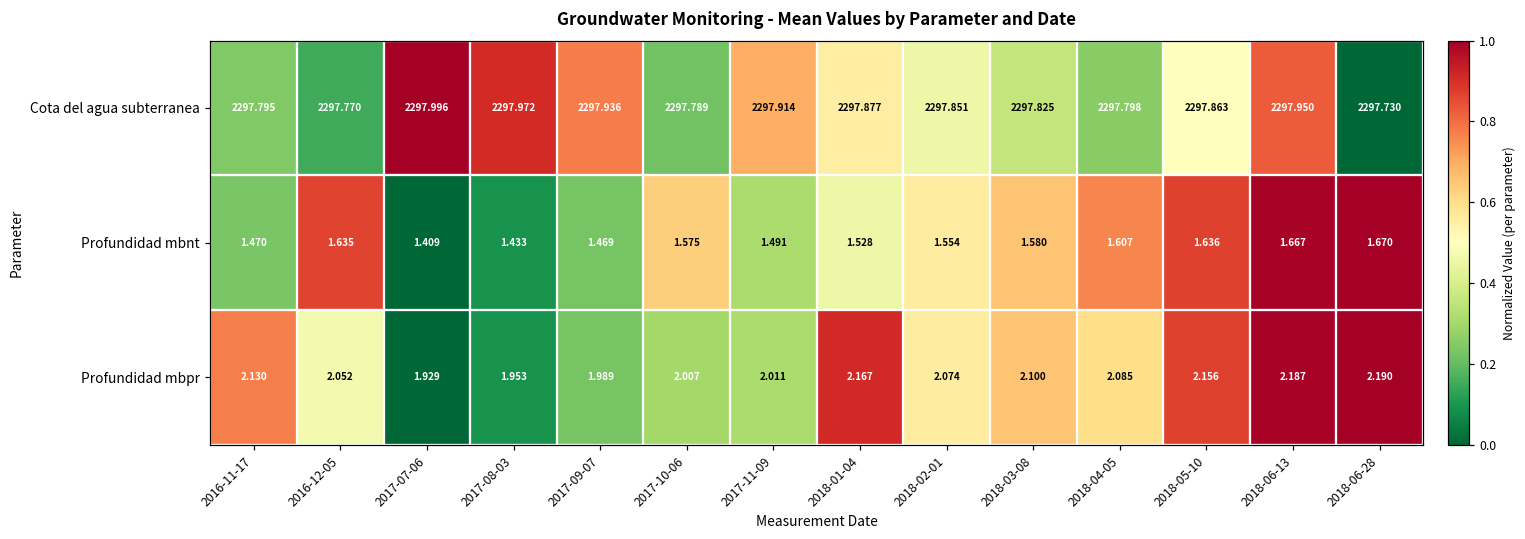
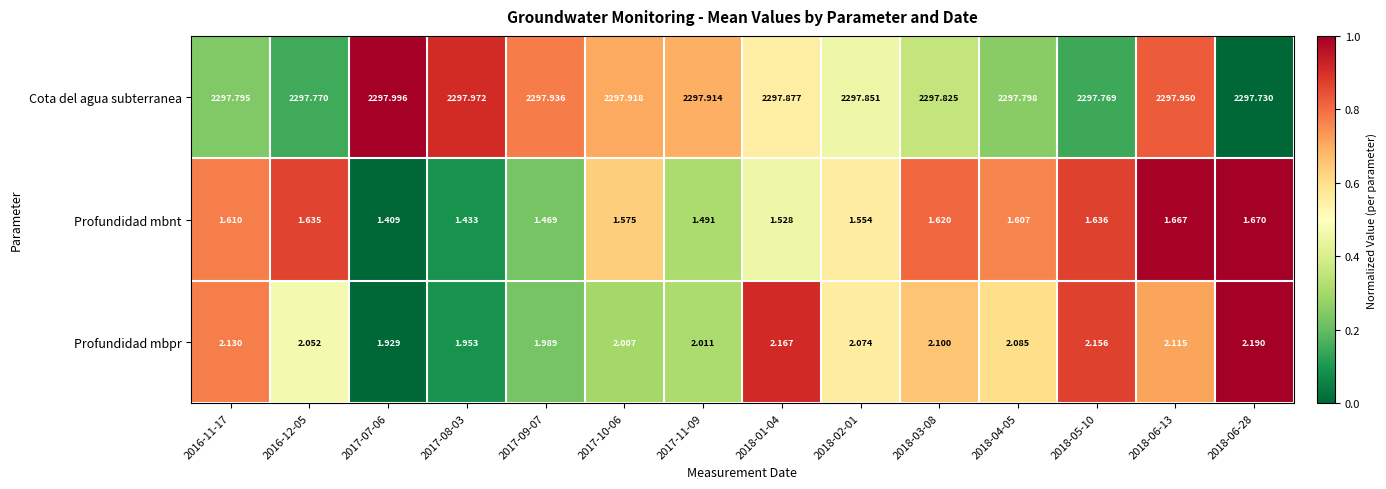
  {
    "Cota del agua subterranea": {
      "2016-11-17": 2297.795,
      "2016-12-05": 2297.770,
      "2017-07-06": 2297.996,
      "2017-08-03": 2297.972,
      "2017-09-07": 2297.936,
-     "2017-10-06": 2297.789,
+     "2017-10-06": 2297.918,
      "2017-11-09": 2297.914,
      "2018-01-04": 2297.877,
      "2018-02-01": 2297.851,
      "2018-03-08": 2297.825,
      "2018-04-05": 2297.798,
-     "2018-05-10": 2297.863,
+     "2018-05-10": 2297.769,
      "2018-06-13": 2297.950,
      "2018-06-28": 2297.730
    },
    "Profundidad mbnt": {
-     "2016-11-17": 1.470,
+     "2016-11-17": 1.610,
      "2016-12-05": 1.635,
      "2017-07-06": 1.409,
      "2017-08-03": 1.433,
      "2017-09-07": 1.469,
      "2017-10-06": 1.575,
      "2017-11-09": 1.491,
      "2018-01-04": 1.528,
      "2018-02-01": 1.554,
-     "2018-03-08": 1.580,
+     "2018-03-08": 1.620,
      "2018-04-05": 1.607,
      "2018-05-10": 1.636,
      "2018-06-13": 1.667,
      "2018-06-28": 1.670
    },
    "Profundidad mbpr": {
      "2016-11-17": 2.130,
      "2016-12-05": 2.052,
      "2017-07-06": 1.929,
      "2017-08-03": 1.953,
      "2017-09-07": 1.989,
      "2017-10-06": 2.007,
      "2017-11-09": 2.011,
      "2018-01-04": 2.167,
      "2018-02-01": 2.074,
      "2018-03-08": 2.100,
      "2018-04-05": 2.085,
      "2018-05-10": 2.156,
-     "2018-06-13": 2.187,
+     "2018-06-13": 2.115,
      "2018-06-28": 2.190
    }
  }
